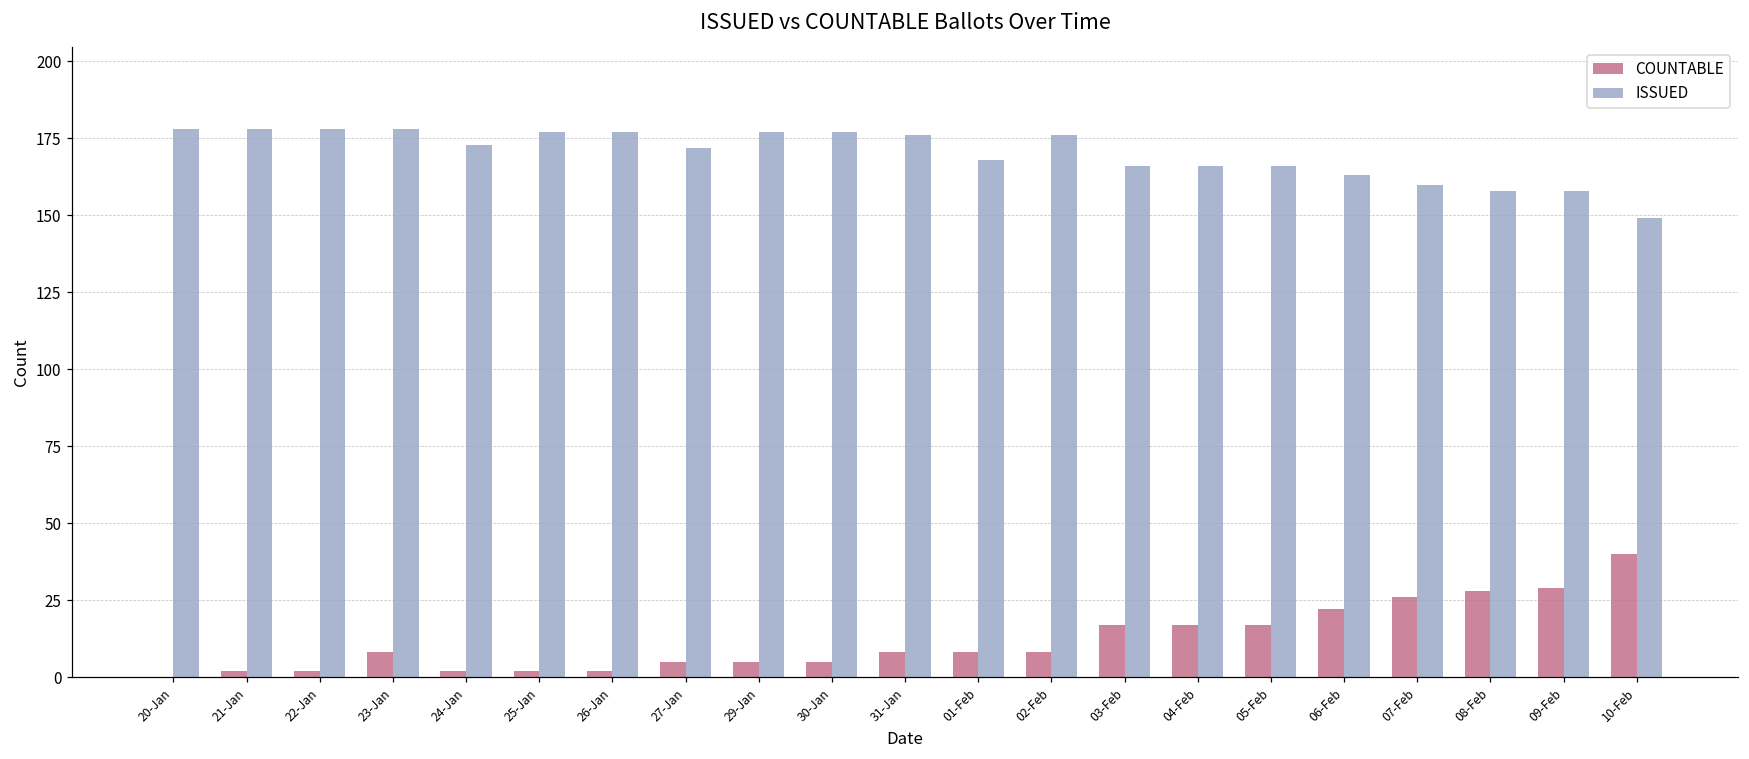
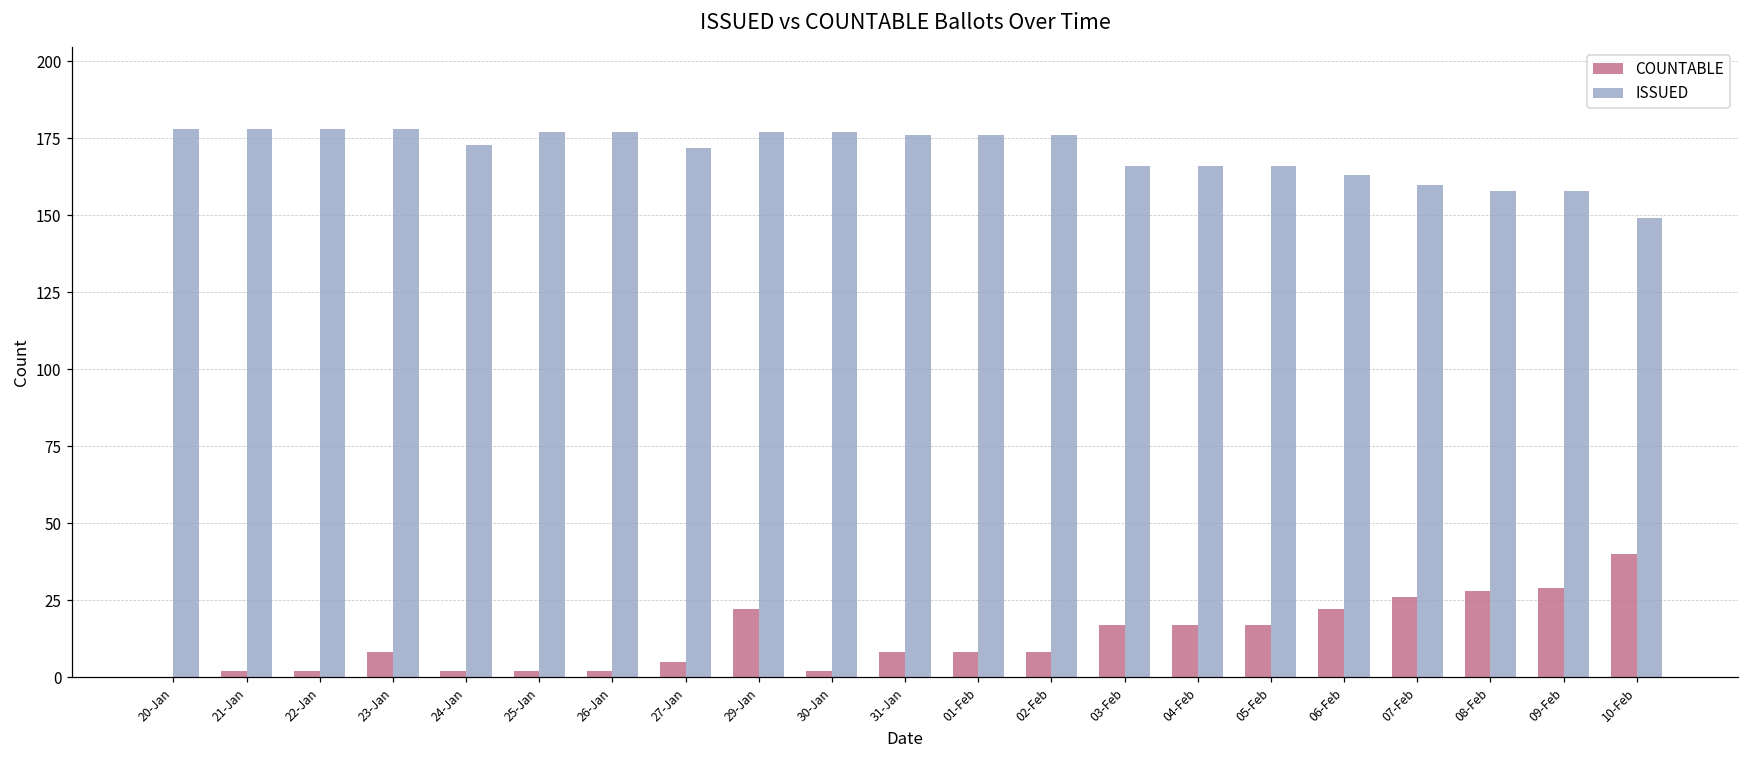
  {
    "COUNTABLE": {
      "20-Jan": 0,
      "21-Jan": 2,
      "22-Jan": 2,
      "23-Jan": 8,
      "24-Jan": 2,
      "25-Jan": 2,
      "26-Jan": 2,
      "27-Jan": 5,
-     "29-Jan": 5,
-     "30-Jan": 5,
+     "29-Jan": 22,
+     "30-Jan": 2,
      "31-Jan": 8,
      "01-Feb": 8,
      "02-Feb": 8,
      "03-Feb": 17,
      "04-Feb": 17,
      "05-Feb": 17,
      "06-Feb": 22,
      "07-Feb": 26,
      "08-Feb": 28,
      "09-Feb": 29,
      "10-Feb": 40
    },
    "ISSUED": {
      "20-Jan": 178,
      "21-Jan": 178,
      "22-Jan": 178,
      "23-Jan": 178,
      "24-Jan": 173,
      "25-Jan": 177,
      "26-Jan": 177,
      "27-Jan": 172,
      "29-Jan": 177,
      "30-Jan": 177,
      "31-Jan": 176,
-     "01-Feb": 168,
+     "01-Feb": 176,
      "02-Feb": 176,
      "03-Feb": 166,
      "04-Feb": 166,
      "05-Feb": 166,
      "06-Feb": 163,
      "07-Feb": 160,
      "08-Feb": 158,
      "09-Feb": 158,
      "10-Feb": 149
    }
  }
